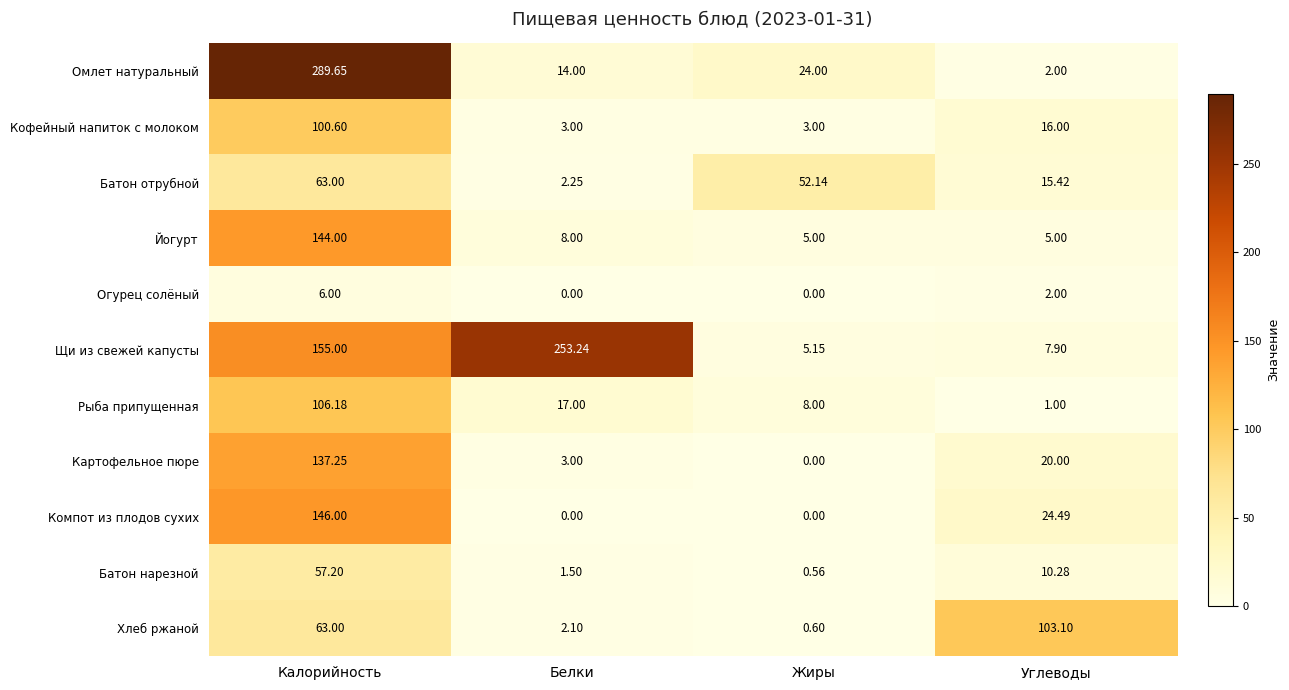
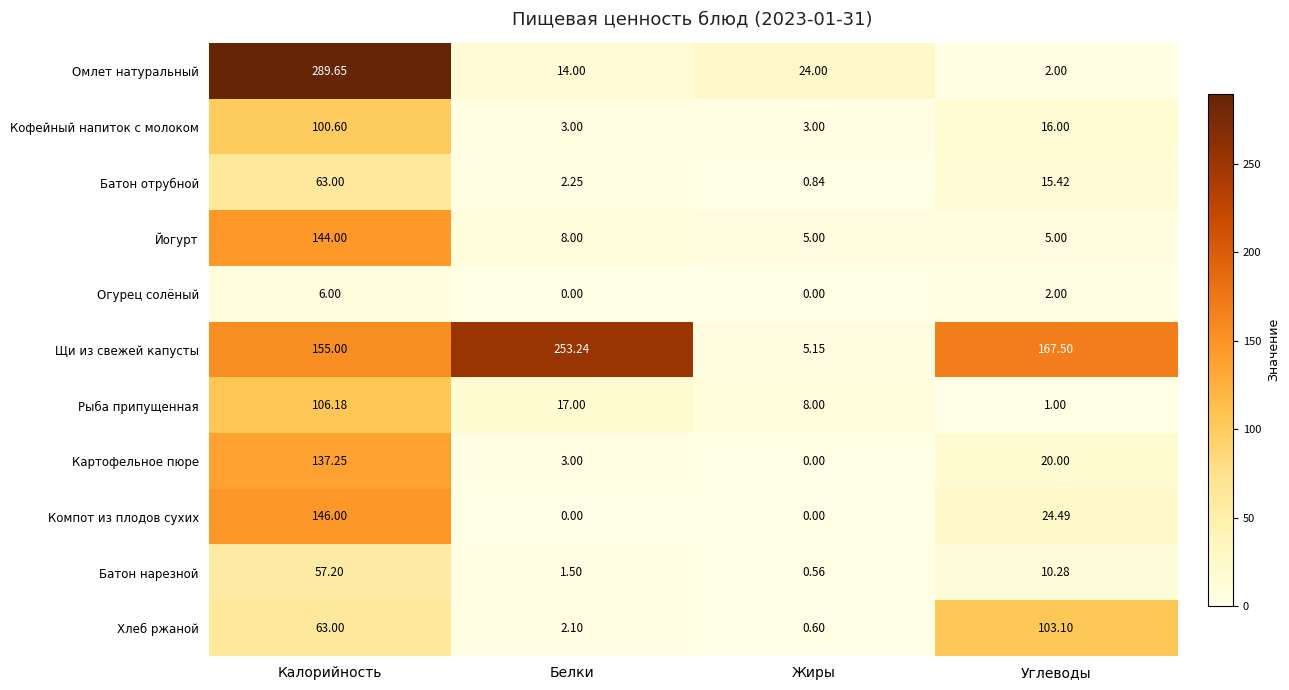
  {
    "Омлет натуральный": {
      "Калорийность": 289.65,
      "Белки": 14.00,
      "Жиры": 24.00,
      "Углеводы": 2.00
    },
    "Кофейный напиток с молоком": {
      "Калорийность": 100.60,
      "Белки": 3.00,
      "Жиры": 3.00,
      "Углеводы": 16.00
    },
    "Батон отрубной": {
      "Калорийность": 63.00,
      "Белки": 2.25,
-     "Жиры": 52.14,
+     "Жиры": 0.84,
      "Углеводы": 15.42
    },
    "Йогурт": {
      "Калорийность": 144.00,
      "Белки": 8.00,
      "Жиры": 5.00,
      "Углеводы": 5.00
    },
    "Огурец солёный": {
      "Калорийность": 6.00,
      "Белки": 0.00,
      "Жиры": 0.00,
      "Углеводы": 2.00
    },
    "Щи из свежей капусты": {
      "Калорийность": 155.00,
      "Белки": 253.24,
      "Жиры": 5.15,
-     "Углеводы": 7.90
+     "Углеводы": 167.50
    },
    "Рыба припущенная": {
      "Калорийность": 106.18,
      "Белки": 17.00,
      "Жиры": 8.00,
      "Углеводы": 1.00
    },
    "Картофельное пюре": {
      "Калорийность": 137.25,
      "Белки": 3.00,
      "Жиры": 0.00,
      "Углеводы": 20.00
    },
    "Компот из плодов сухих": {
      "Калорийность": 146.00,
      "Белки": 0.00,
      "Жиры": 0.00,
      "Углеводы": 24.49
    },
    "Батон нарезной": {
      "Калорийность": 57.20,
      "Белки": 1.50,
      "Жиры": 0.56,
      "Углеводы": 10.28
    },
    "Хлеб ржаной": {
      "Калорийность": 63.00,
      "Белки": 2.10,
      "Жиры": 0.60,
      "Углеводы": 103.10
    }
  }
